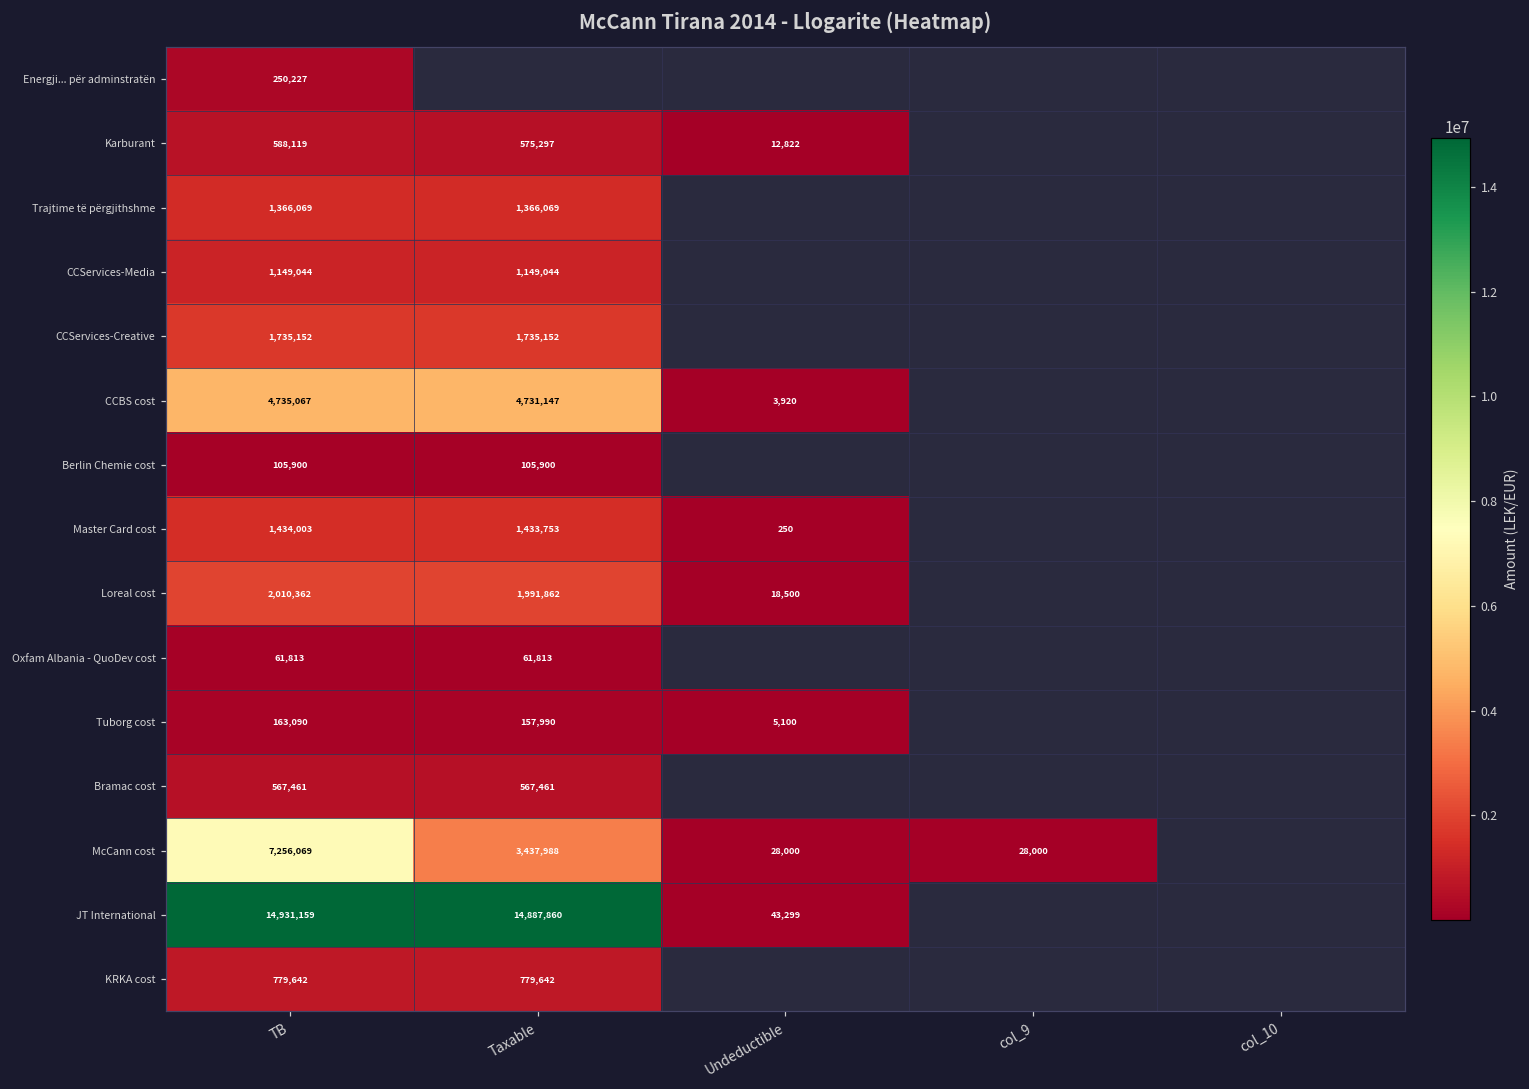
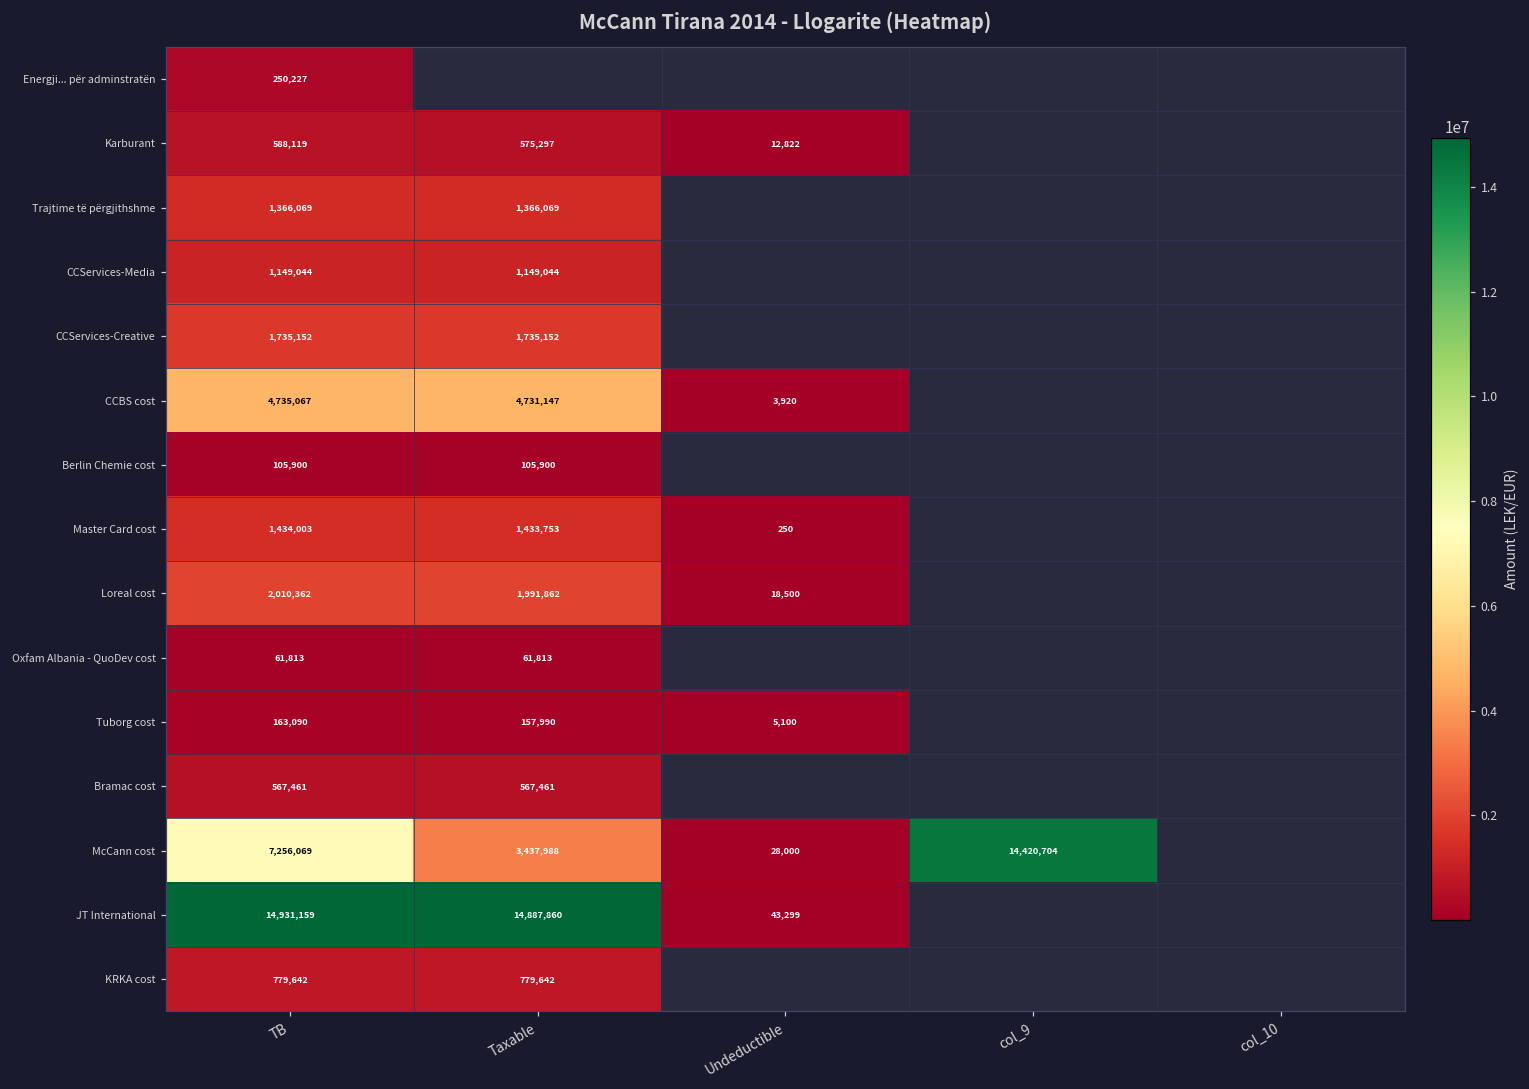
  {
    "Energji... për adminstratën": {
      "TB": "250,227"
    },
    "Karburant": {
      "TB": "588,119",
      "Taxable": "575,297",
      "Undeductible": "12,822"
    },
    "Trajtime të përgjithshme": {
      "TB": "1,366,069",
      "Taxable": "1,366,069"
    },
    "CCServices-Media": {
      "TB": "1,149,044",
      "Taxable": "1,149,044"
    },
    "CCServices-Creative": {
      "TB": "1,735,152",
      "Taxable": "1,735,152"
    },
    "CCBS cost": {
      "TB": "4,735,067",
      "Taxable": "4,731,147",
      "Undeductible": "3,920"
    },
    "Berlin Chemie cost": {
      "TB": "105,900",
      "Taxable": "105,900"
    },
    "Master Card cost": {
      "TB": "1,434,003",
      "Taxable": "1,433,753",
      "Undeductible": "250"
    },
    "Loreal cost": {
      "TB": "2,010,362",
      "Taxable": "1,991,862",
      "Undeductible": "18,500"
    },
    "Oxfam Albania - QuoDev cost": {
      "TB": "61,813",
      "Taxable": "61,813"
    },
    "Tuborg cost": {
      "TB": "163,090",
      "Taxable": "157,990",
      "Undeductible": "5,100"
    },
    "Bramac cost": {
      "TB": "567,461",
      "Taxable": "567,461"
    },
    "McCann cost": {
      "TB": "7,256,069",
      "Taxable": "3,437,988",
      "Undeductible": "28,000",
-     "col_9": "28,000"
+     "col_9": "14,420,704"
    },
    "JT International": {
      "TB": "14,931,159",
      "Taxable": "14,887,860",
      "Undeductible": "43,299"
    },
    "KRKA cost": {
      "TB": "779,642",
      "Taxable": "779,642"
    }
  }
